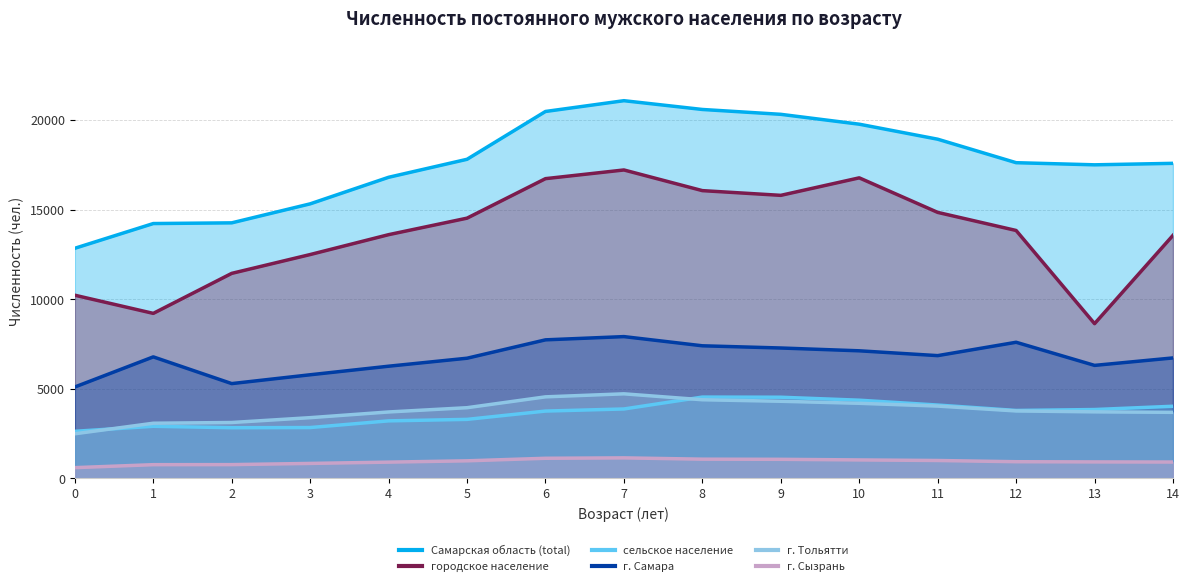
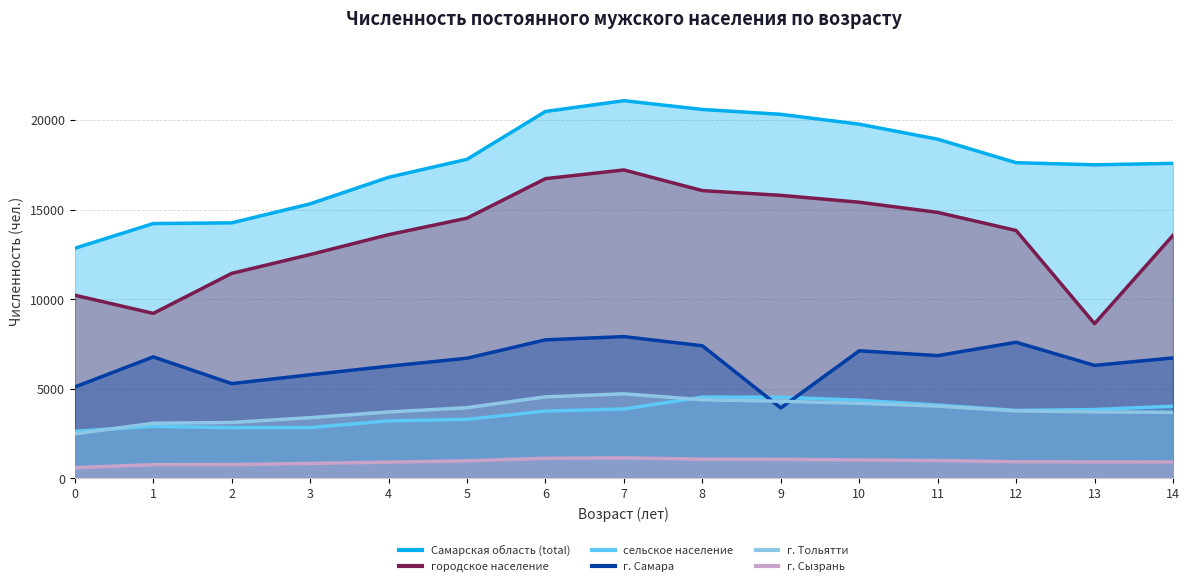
  {
    "городское население": {
      "0": 10200,
      "1": 9200,
      "2": 11400,
      "3": 12500,
      "4": 13600,
      "5": 14500,
      "6": 16700,
      "7": 17200,
      "8": 16100,
      "9": 15800,
-     "10": 16800,
+     "10": 15400,
      "11": 14800,
      "12": 13800,
      "13": 8600,
      "14": 13600
    },
    "г. Самара": {
      "0": 5100,
      "1": 6800,
      "2": 5300,
      "3": 5800,
      "4": 6300,
      "5": 6700,
      "6": 7700,
      "7": 7900,
      "8": 7400,
-     "9": 7300,
+     "9": 3900,
      "10": 7100,
      "11": 6800,
      "12": 7600,
      "13": 6300,
      "14": 6700
    }
  }
